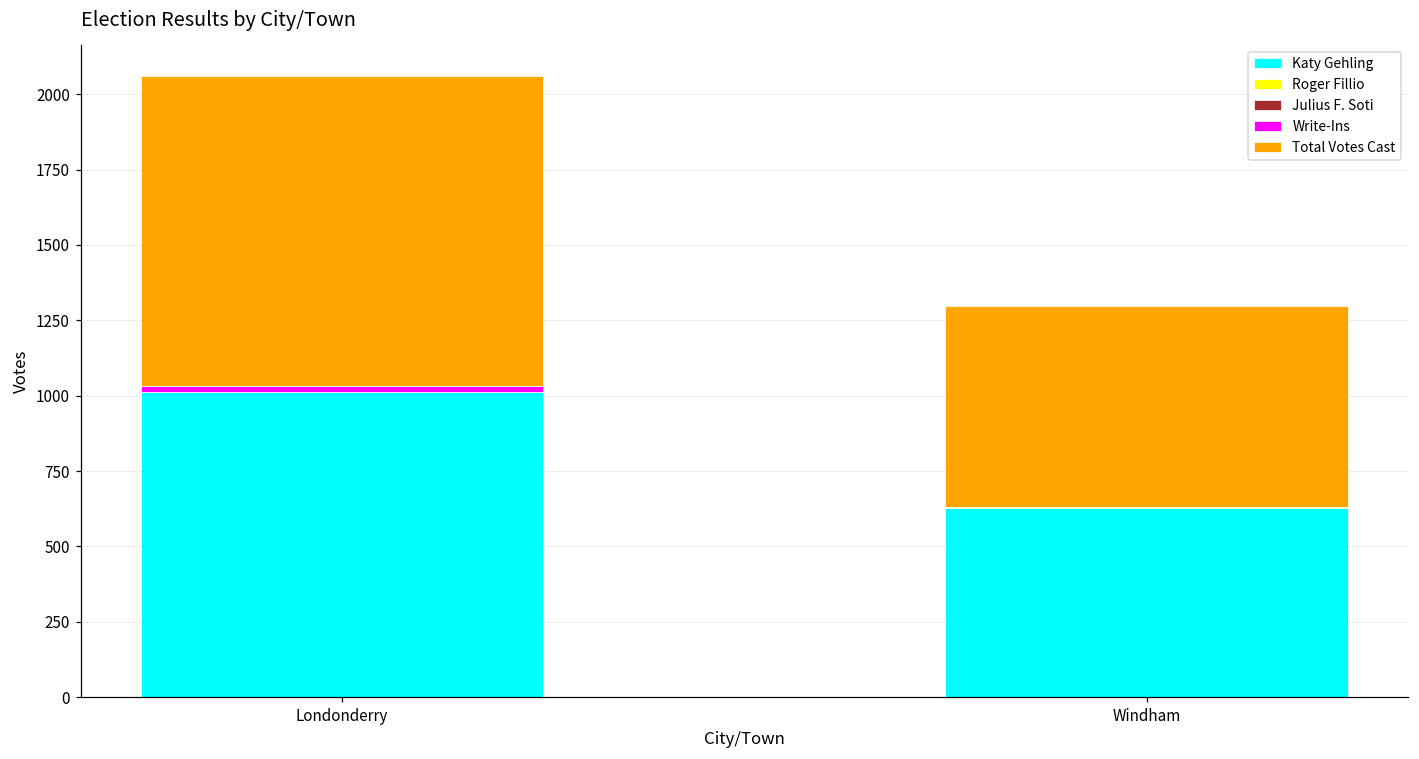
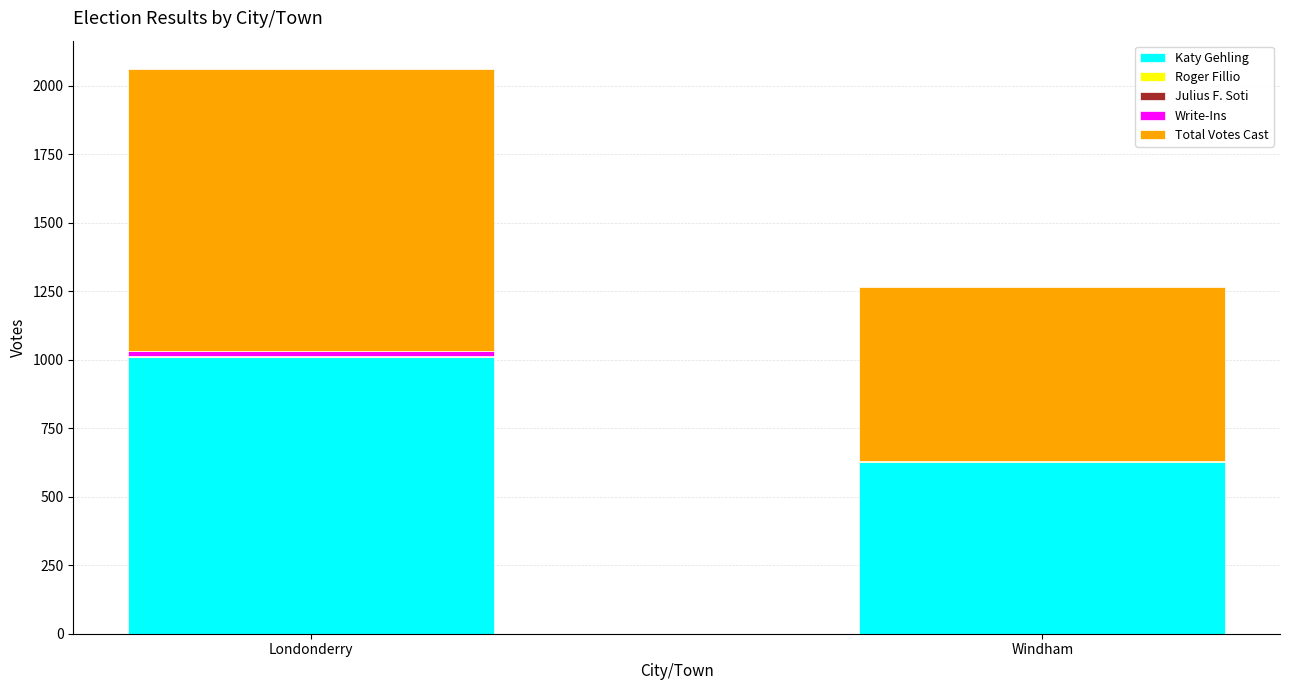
  {
    "Katy Gehling": {
      "Londonderry": 1010,
      "Windham": 630
    },
    "Write-Ins": {
      "Londonderry": 20
    },
    "Total Votes Cast": {
      "Londonderry": 1030,
-     "Windham": 670
+     "Windham": 630
    }
  }
